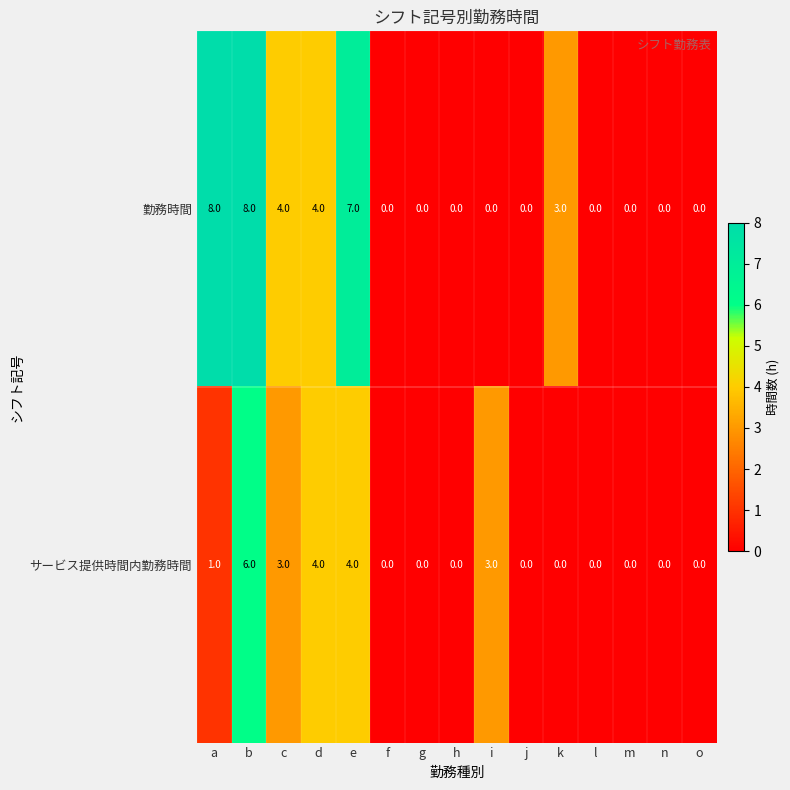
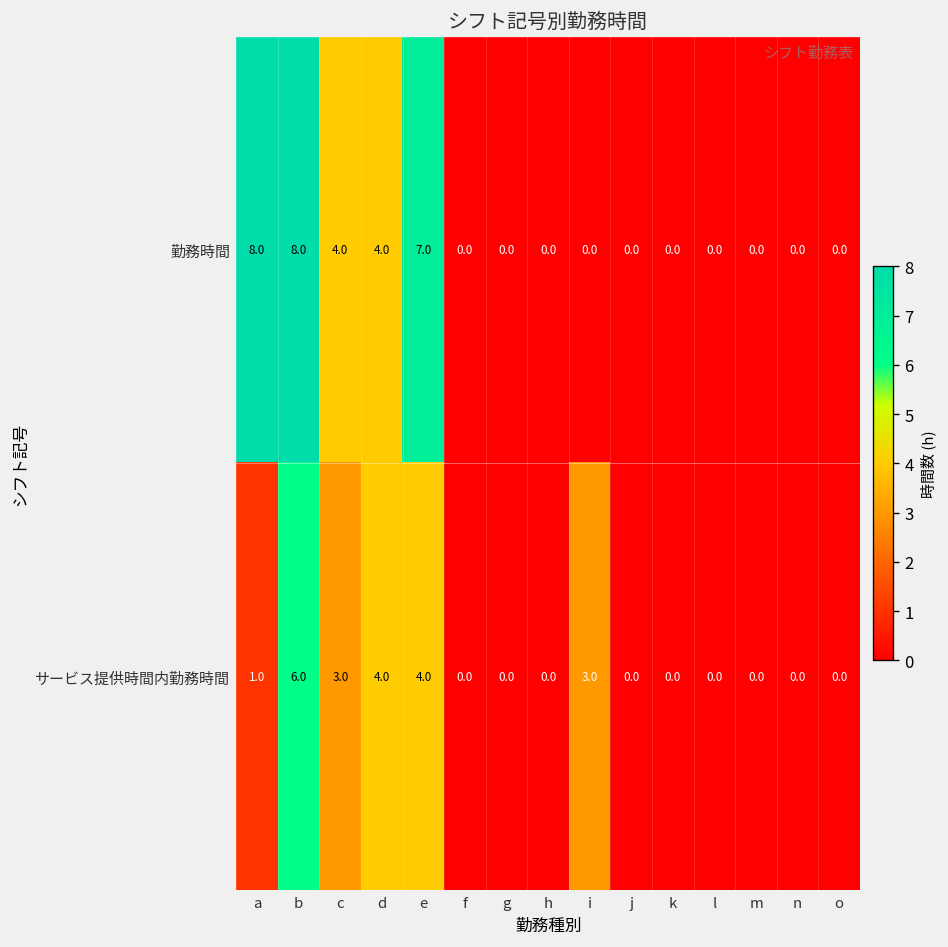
  {
    "勤務時間": {
      "a": 8.0,
      "b": 8.0,
      "c": 4.0,
      "d": 4.0,
      "e": 7.0,
      "f": 0.0,
      "g": 0.0,
      "h": 0.0,
      "i": 0.0,
      "j": 0.0,
-     "k": 3.0,
+     "k": 0.0,
      "l": 0.0,
      "m": 0.0,
      "o": 0.0
    },
    "サービス提供時間内勤務時間": {
      "a": 1.0,
      "b": 6.0,
      "c": 3.0,
      "d": 4.0,
      "e": 4.0,
      "f": 0.0,
      "g": 0.0,
      "h": 0.0,
      "i": 3.0,
      "j": 0.0,
      "k": 0.0,
      "l": 0.0,
      "m": 0.0,
      "n": 0.0,
      "o": 0.0
    }
  }
